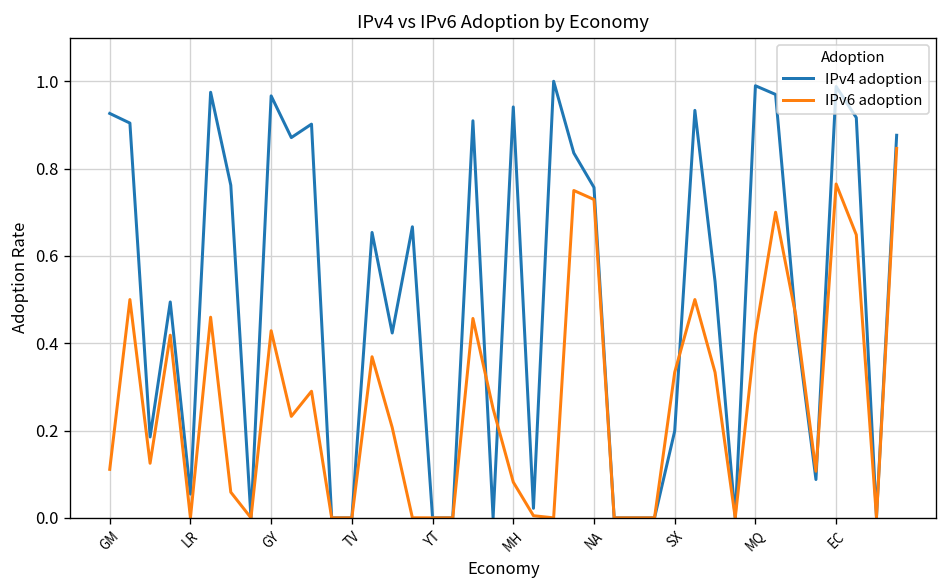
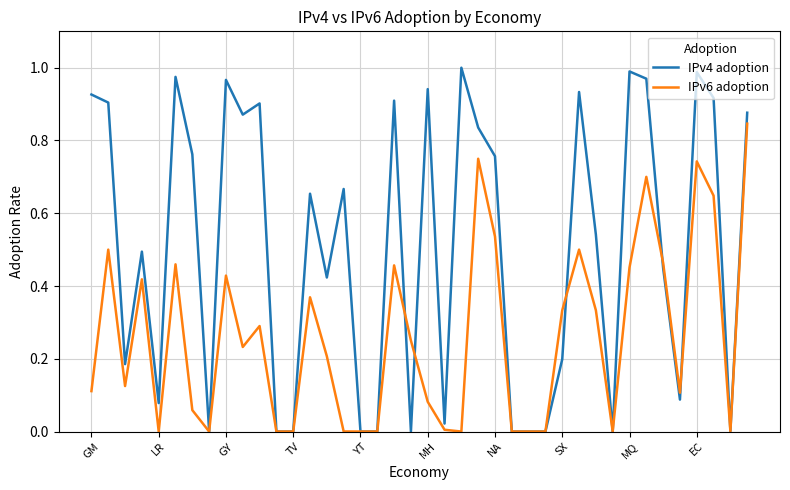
  {
    "IPv4 adoption": {
      "GM": 0.93,
-     "LR": 0.05,
+     "LR": 0.08,
      "GY": 0.97,
      "MH": 0.94,
      "NA": 0.76,
      "SX": 0.20,
      "MQ": 0.99
    },
    "IPv6 adoption": {
      "GM": 0.11,
      "LR": 0.00,
      "GY": 0.43,
      "MH": 0.08,
-     "NA": 0.73,
+     "NA": 0.54,
      "SX": 0.33,
-     "MQ": 0.42,
-     "EC": 0.76
+     "MQ": 0.45,
+     "EC": 0.74
    }
  }
